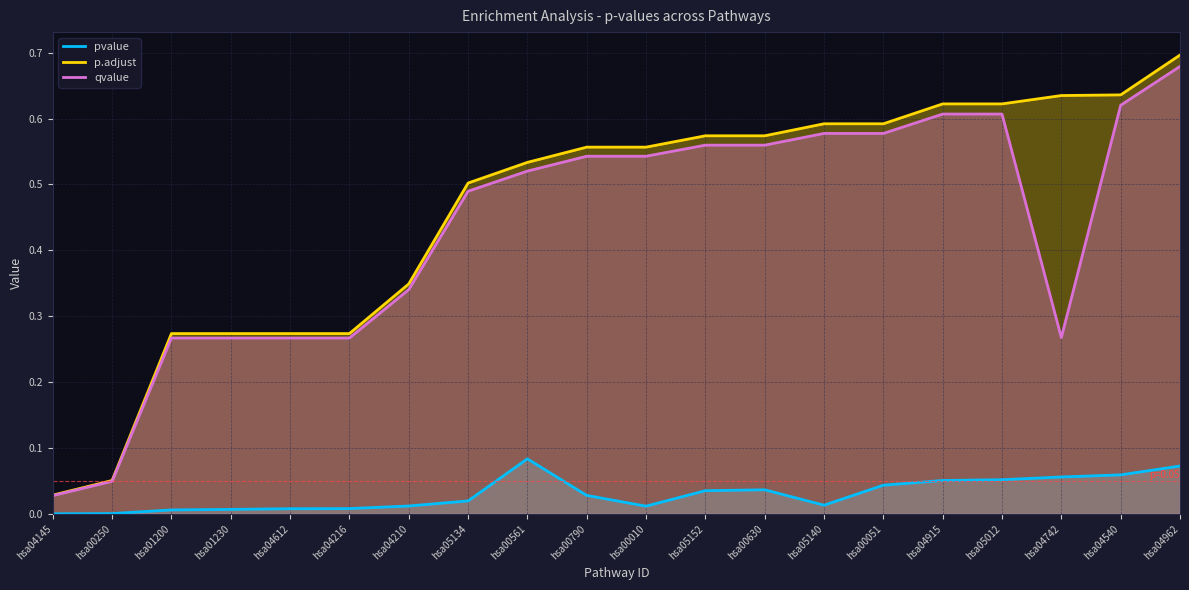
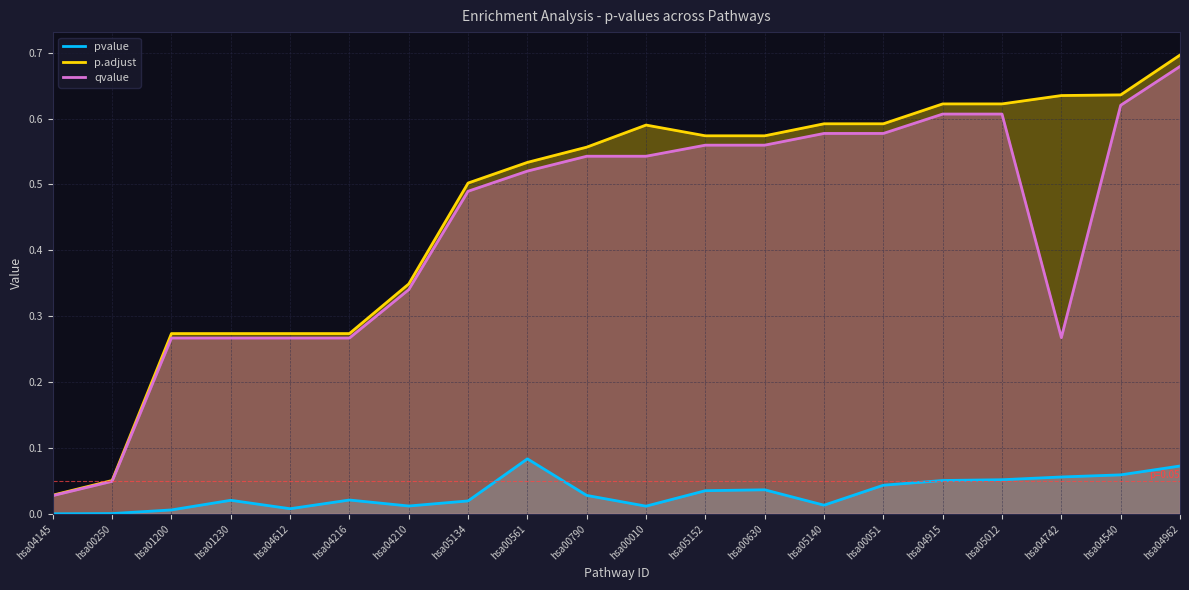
  {
    "pvalue": {
      "hsa04145": 0.00,
      "hsa00250": 0.00,
      "hsa01200": 0.01,
-     "hsa01230": 0.01,
+     "hsa01230": 0.02,
      "hsa04612": 0.01,
-     "hsa04216": 0.01,
+     "hsa04216": 0.02,
      "hsa04210": 0.01,
      "hsa05134": 0.02,
      "hsa00561": 0.08,
      "hsa00790": 0.03,
      "hsa00010": 0.01,
      "hsa05152": 0.04,
      "hsa00630": 0.04,
      "hsa05140": 0.01,
      "hsa00051": 0.04,
      "hsa04915": 0.05,
      "hsa05012": 0.05,
      "hsa04742": 0.06,
      "hsa04540": 0.06
    },
    "p.adjust": {
      "hsa01200": 0.27,
      "hsa01230": 0.27,
      "hsa04612": 0.27,
      "hsa04216": 0.27,
      "hsa04210": 0.35,
      "hsa05134": 0.50,
      "hsa00561": 0.53,
      "hsa00790": 0.56,
-     "hsa00010": 0.56,
+     "hsa00010": 0.59,
      "hsa05152": 0.57,
      "hsa00630": 0.57,
      "hsa05140": 0.59,
      "hsa00051": 0.59,
      "hsa04915": 0.62,
      "hsa05012": 0.62,
      "hsa04742": 0.64,
      "hsa04540": 0.64,
      "hsa04962": 0.70
    },
    "qvalue": {
      "hsa01200": 0.27,
      "hsa01230": 0.27,
      "hsa04612": 0.27,
      "hsa04216": 0.27,
      "hsa04210": 0.34,
      "hsa05134": 0.49,
      "hsa00561": 0.52,
      "hsa00790": 0.54,
      "hsa00010": 0.54,
      "hsa05152": 0.56,
      "hsa00630": 0.56,
      "hsa05140": 0.58,
      "hsa00051": 0.58,
      "hsa04915": 0.61,
      "hsa05012": 0.61,
      "hsa04742": 0.27,
      "hsa04540": 0.62,
      "hsa04962": 0.68
    }
  }
